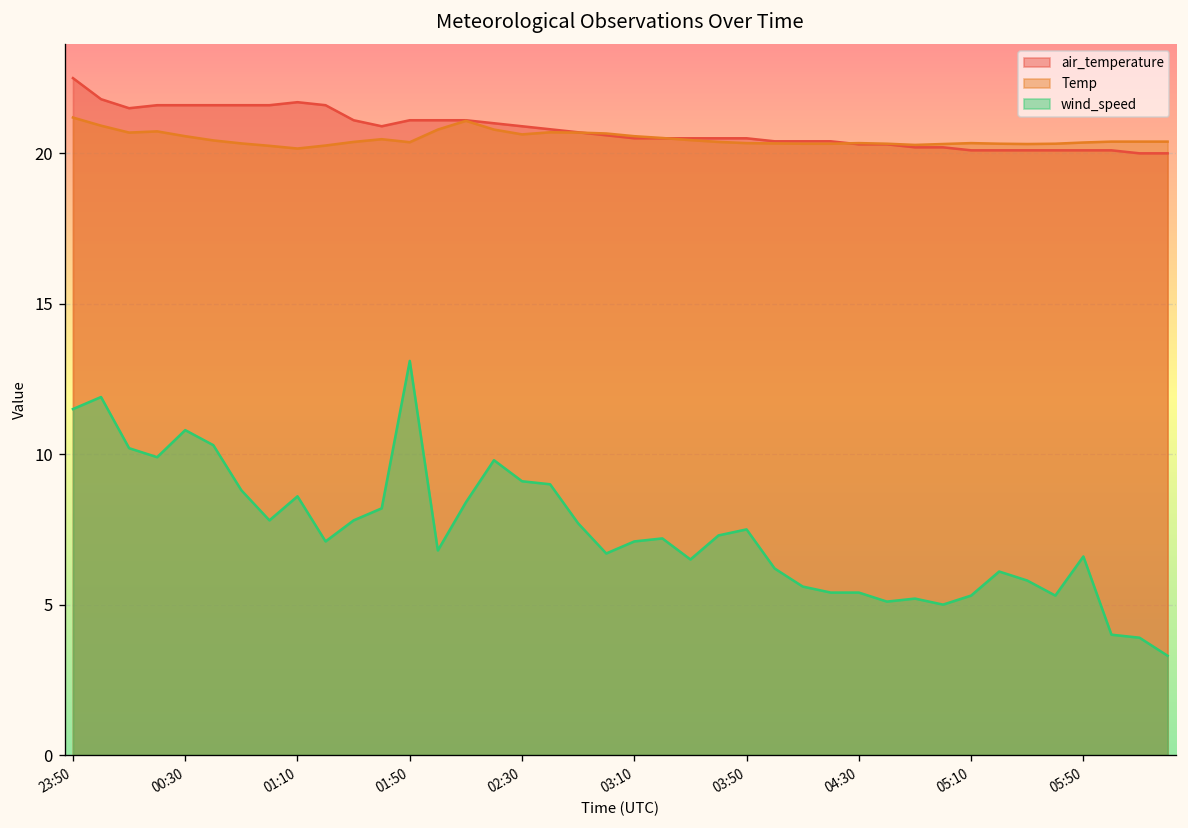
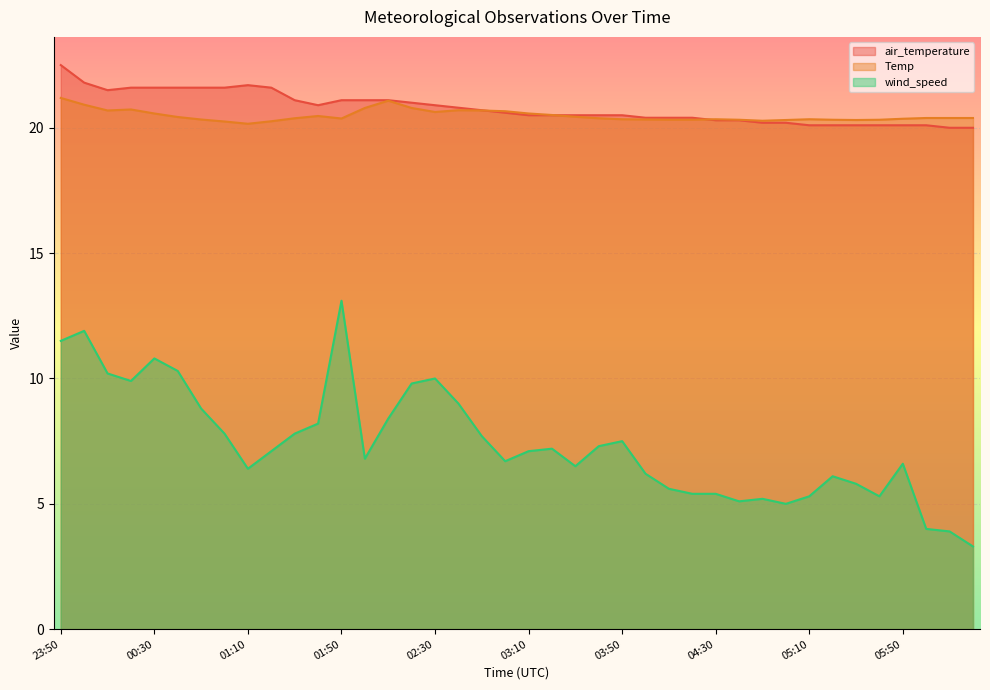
  {
    "wind_speed": {
      "23:50": 11.5,
      "00:30": 10.8,
-     "01:10": 8.6,
+     "01:10": 6.4,
      "01:50": 13.1,
-     "02:30": 9.1,
+     "02:30": 10.0,
      "03:10": 7.1,
      "03:50": 7.5,
      "04:30": 5.4,
      "05:10": 5.3,
      "05:50": 6.6
    }
  }
